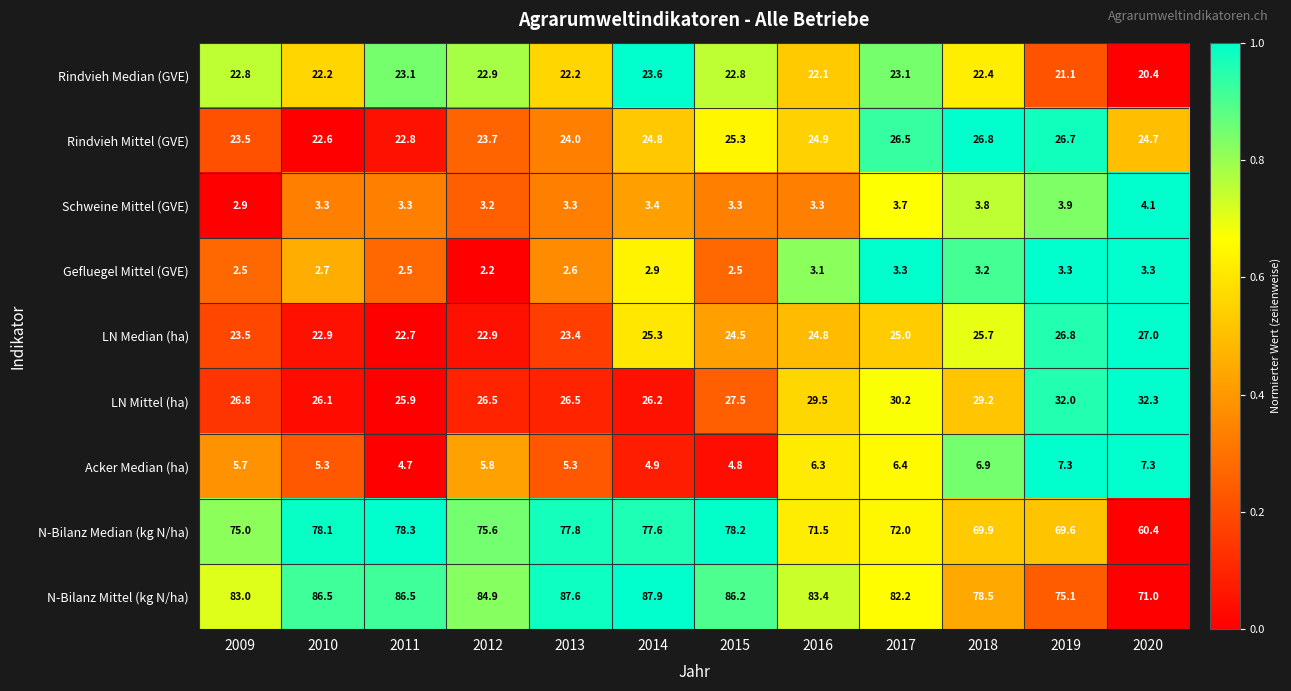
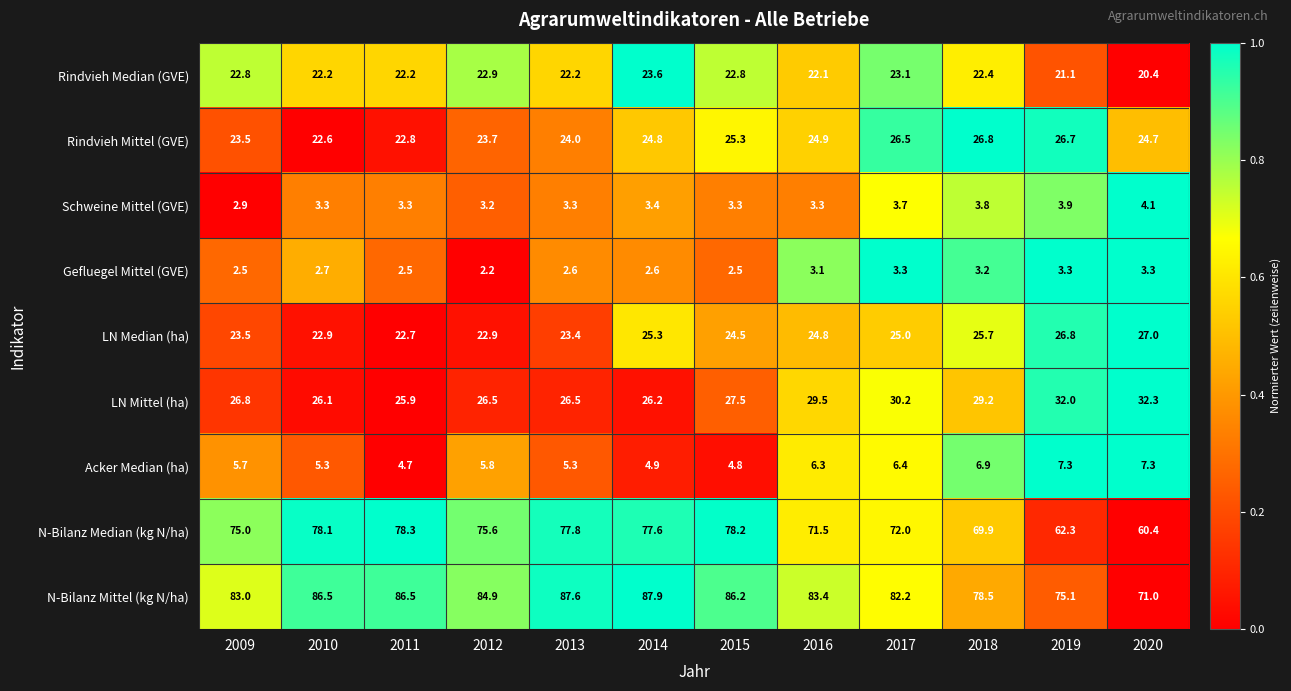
  {
    "Rindvieh Median (GVE)": {
      "2009": 22.8,
      "2010": 22.2,
-     "2011": 23.1,
+     "2011": 22.2,
      "2012": 22.9,
      "2013": 22.2,
      "2014": 23.6,
      "2015": 22.8,
      "2016": 22.1,
      "2017": 23.1,
      "2018": 22.4,
      "2019": 21.1,
      "2020": 20.4
    },
    "Rindvieh Mittel (GVE)": {
      "2009": 23.5,
      "2010": 22.6,
      "2011": 22.8,
      "2012": 23.7,
      "2013": 24.0,
      "2014": 24.8,
      "2015": 25.3,
      "2016": 24.9,
      "2017": 26.5,
      "2018": 26.8,
      "2019": 26.7,
      "2020": 24.7
    },
    "Schweine Mittel (GVE)": {
      "2009": 2.9,
      "2010": 3.3,
      "2011": 3.3,
      "2012": 3.2,
      "2013": 3.3,
      "2014": 3.4,
      "2015": 3.3,
      "2016": 3.3,
      "2017": 3.7,
      "2018": 3.8,
      "2019": 3.9,
      "2020": 4.1
    },
    "Gefluegel Mittel (GVE)": {
      "2009": 2.5,
      "2010": 2.7,
      "2011": 2.5,
      "2012": 2.2,
      "2013": 2.6,
-     "2014": 2.9,
+     "2014": 2.6,
      "2015": 2.5,
      "2016": 3.1,
      "2017": 3.3,
      "2018": 3.2,
      "2019": 3.3,
      "2020": 3.3
    },
    "LN Median (ha)": {
      "2009": 23.5,
      "2010": 22.9,
      "2011": 22.7,
      "2012": 22.9,
      "2013": 23.4,
      "2014": 25.3,
      "2015": 24.5,
      "2016": 24.8,
      "2017": 25.0,
      "2018": 25.7,
      "2019": 26.8,
      "2020": 27.0
    },
    "LN Mittel (ha)": {
      "2009": 26.8,
      "2010": 26.1,
      "2011": 25.9,
      "2012": 26.5,
      "2013": 26.5,
      "2014": 26.2,
      "2015": 27.5,
      "2016": 29.5,
      "2017": 30.2,
      "2018": 29.2,
      "2019": 32.0,
      "2020": 32.3
    },
    "Acker Median (ha)": {
      "2009": 5.7,
      "2010": 5.3,
      "2011": 4.7,
      "2012": 5.8,
      "2013": 5.3,
      "2014": 4.9,
      "2015": 4.8,
      "2016": 6.3,
      "2017": 6.4,
      "2018": 6.9,
      "2019": 7.3,
      "2020": 7.3
    },
    "N-Bilanz Median (kg N/ha)": {
      "2009": 75.0,
      "2010": 78.1,
      "2011": 78.3,
      "2012": 75.6,
      "2013": 77.8,
      "2014": 77.6,
      "2015": 78.2,
      "2016": 71.5,
      "2017": 72.0,
      "2018": 69.9,
-     "2019": 69.6,
+     "2019": 62.3,
      "2020": 60.4
    },
    "N-Bilanz Mittel (kg N/ha)": {
      "2009": 83.0,
      "2010": 86.5,
      "2011": 86.5,
      "2012": 84.9,
      "2013": 87.6,
      "2014": 87.9,
      "2015": 86.2,
      "2016": 83.4,
      "2017": 82.2,
      "2018": 78.5,
      "2019": 75.1,
      "2020": 71.0
    }
  }
